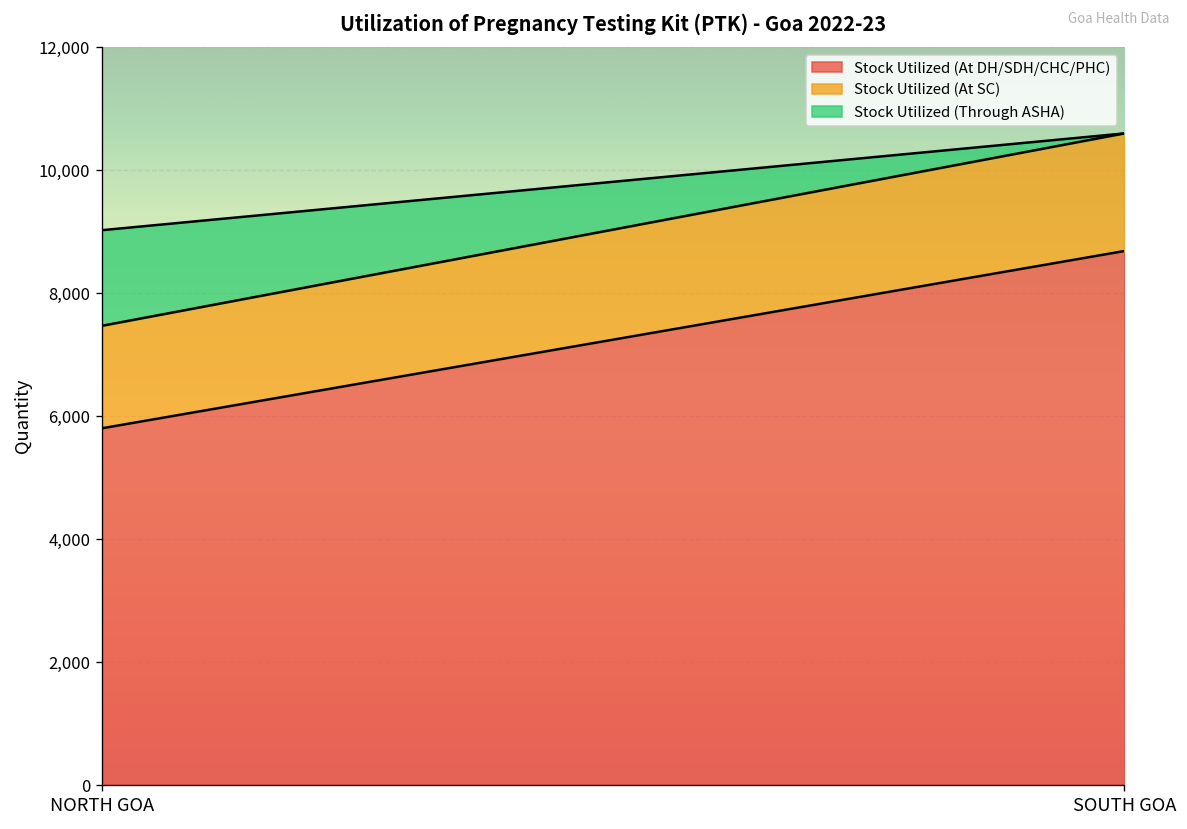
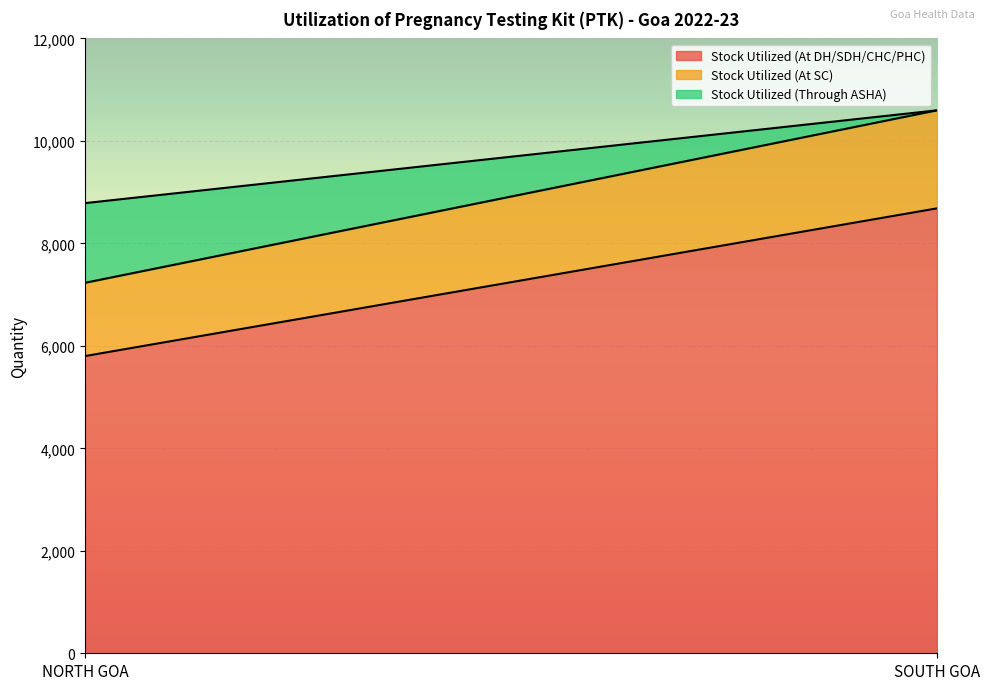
  {
    "Stock Utilized (At DH/SDH/CHC/PHC)": {
      "NORTH GOA": "5,800",
      "SOUTH GOA": "8,700"
    },
    "Stock Utilized (At SC)": {
-     "NORTH GOA": "1,700"
+     "NORTH GOA": "1,400"
    },
    "Stock Utilized (Through ASHA)": {
      "NORTH GOA": "1,600"
    }
  }
